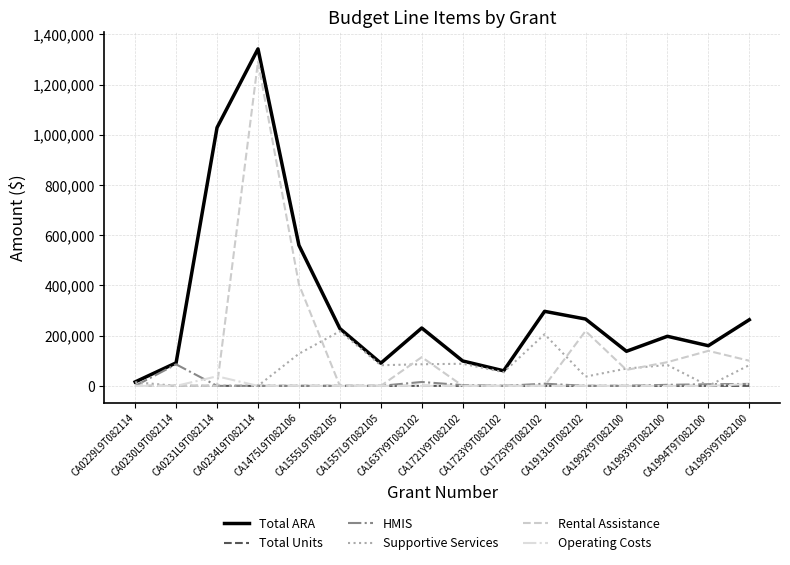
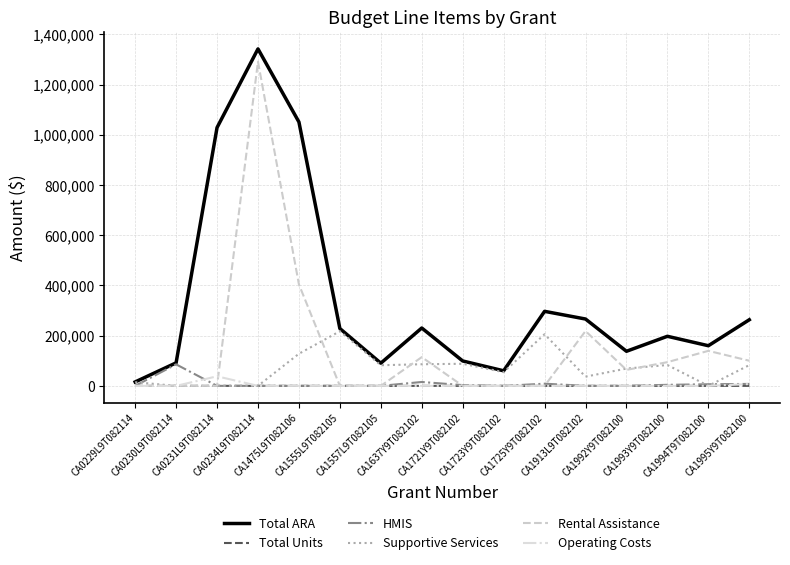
  {
    "Total ARA": {
      "CA0231L9T082114": "1,030,000",
      "CA0234L9T082114": "1,340,000",
-     "CA1475L9T082106": "560,000",
+     "CA1475L9T082106": "1,050,000",
      "CA1555L9T082105": "230,000",
      "CA1637Y9T082102": "230,000",
      "CA1721Y9T082102": "100,000",
      "CA1725Y9T082102": "300,000",
      "CA1913L9T082102": "270,000",
      "CA1992Y9T082100": "140,000",
      "CA1993Y9T082100": "200,000",
      "CA1994T9T082100": "160,000",
      "CA1995Y9T082100": "260,000"
    }
  }
